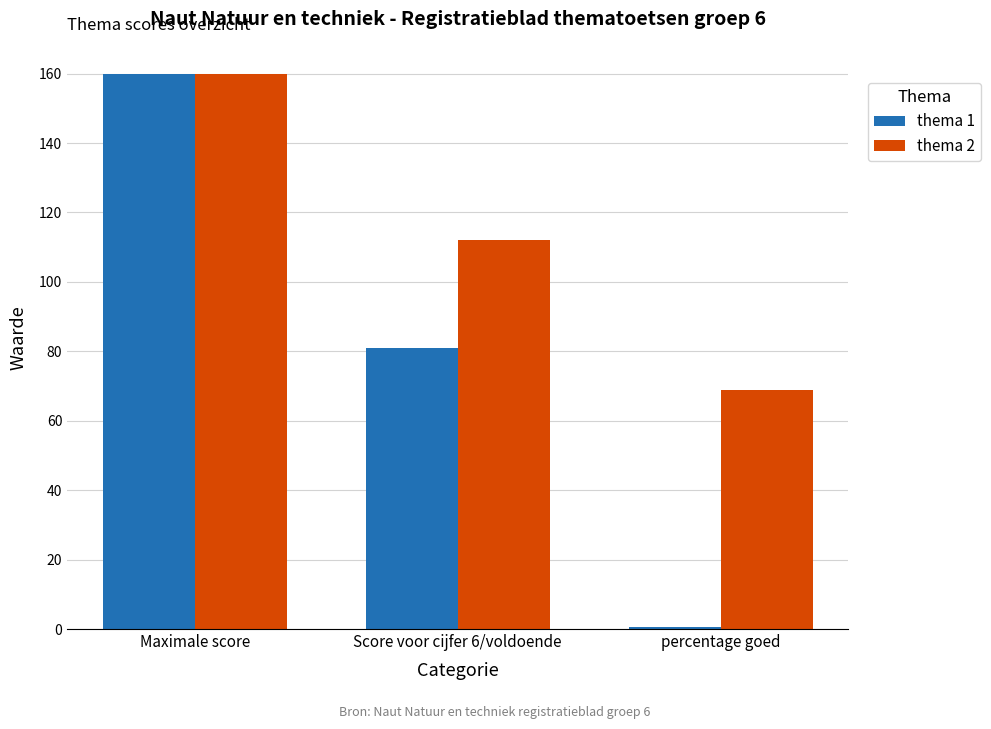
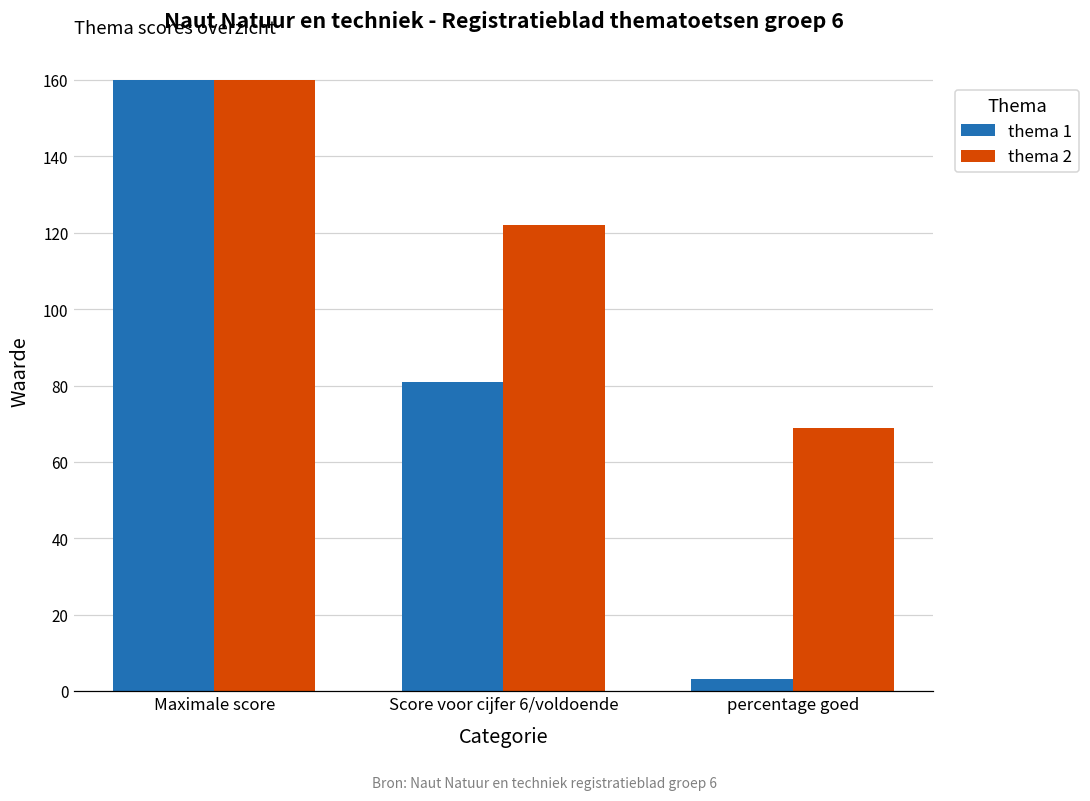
  {
    "thema 1": {
      "Maximale score": 160,
      "Score voor cijfer 6/voldoende": 81,
-     "percentage goed": 1
+     "percentage goed": 3
    },
    "thema 2": {
      "Maximale score": 160,
-     "Score voor cijfer 6/voldoende": 112,
+     "Score voor cijfer 6/voldoende": 122,
      "percentage goed": 69
    }
  }
